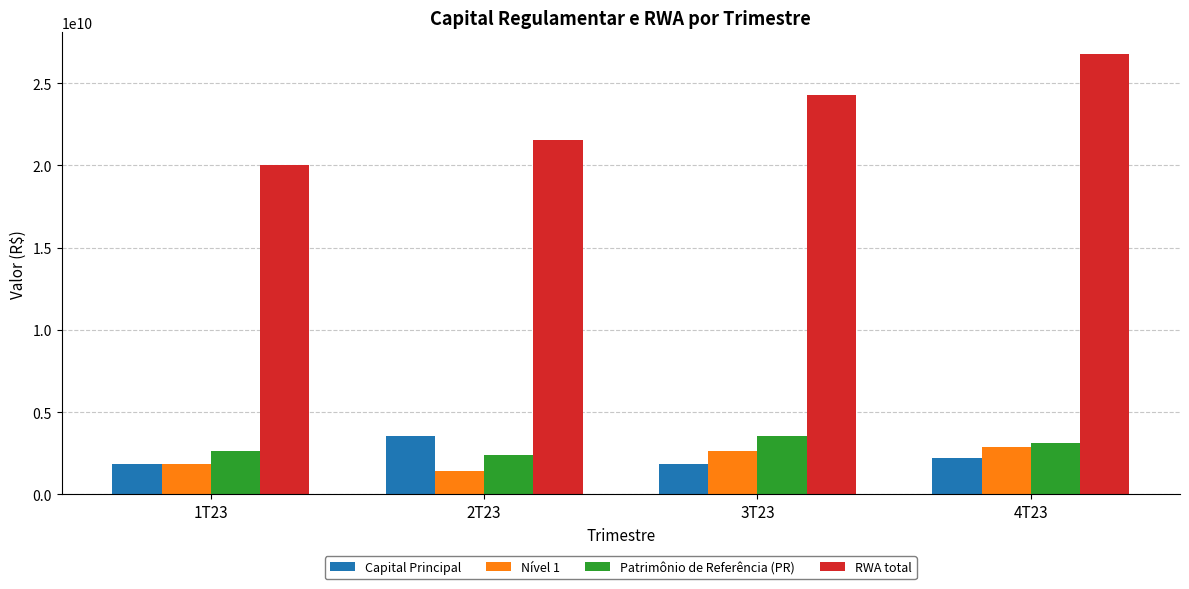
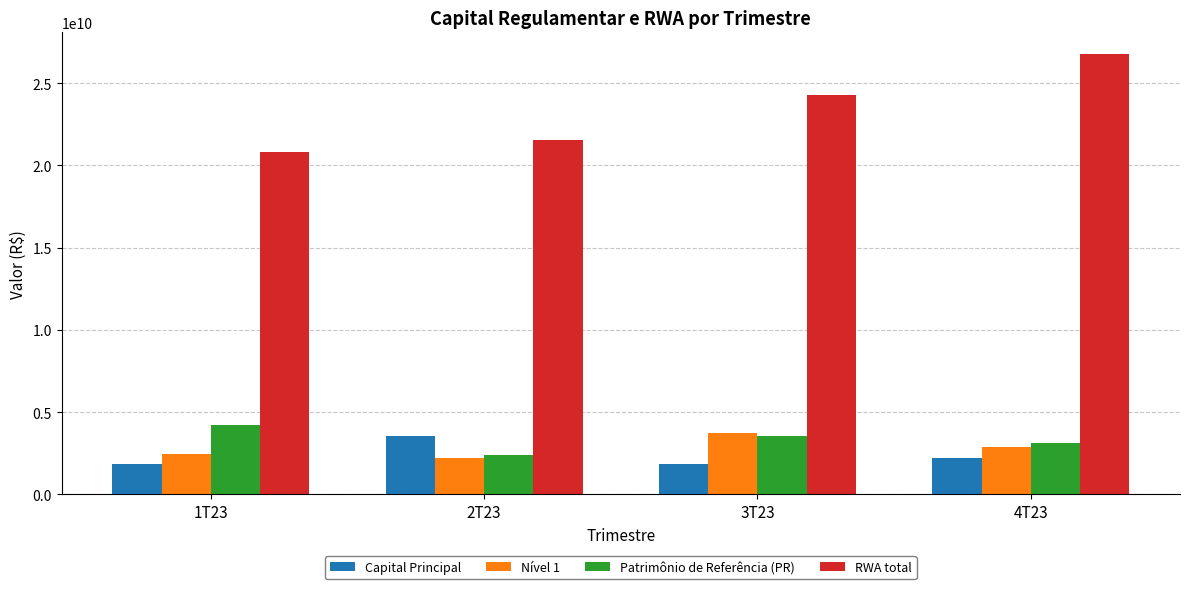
  {
    "Capital Principal": {
      "1T23": 1800000000,
      "2T23": 3600000000,
      "3T23": 1900000000,
      "4T23": 2200000000
    },
    "Nível 1": {
-     "1T23": 1800000000,
-     "2T23": 1400000000,
-     "3T23": 2600000000,
+     "1T23": 2500000000,
+     "2T23": 2200000000,
+     "3T23": 3700000000,
      "4T23": 2900000000
    },
    "Patrimônio de Referência (PR)": {
-     "1T23": 2700000000,
+     "1T23": 4200000000,
      "2T23": 2400000000,
      "3T23": 3500000000,
      "4T23": 3100000000
    },
    "RWA total": {
-     "1T23": 20000000000,
+     "1T23": 20800000000,
      "2T23": 21600000000,
      "3T23": 24200000000,
      "4T23": 26700000000
    }
  }
